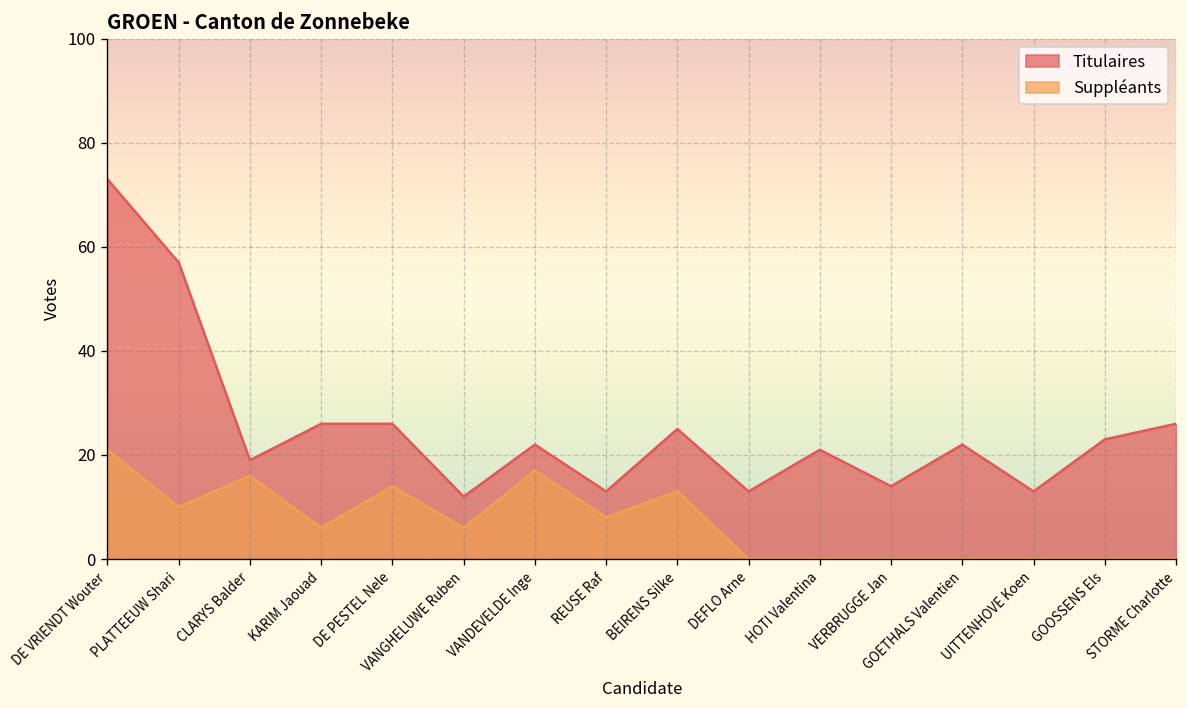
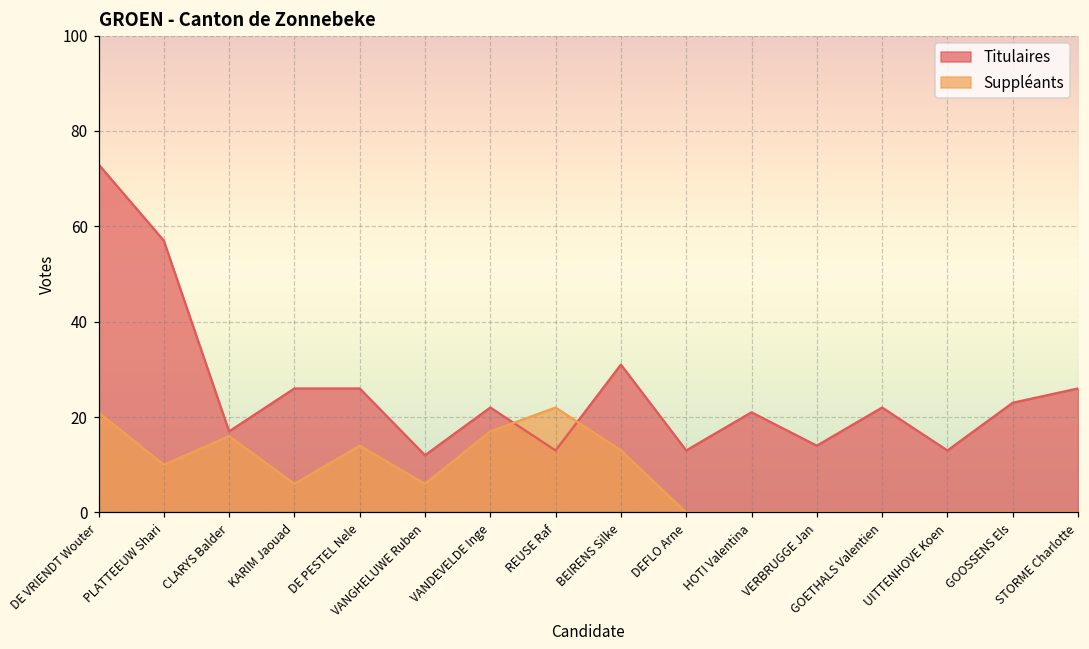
  {
    "Titulaires": {
      "DE VRIENDT Wouter": 73,
      "PLATTEEUW Shari": 57,
-     "CLARYS Balder": 19,
+     "CLARYS Balder": 17,
      "KARIM Jaouad": 26,
      "DE PESTEL Nele": 26,
      "VANGHELUWE Ruben": 12,
      "VANDEVELDE Inge": 22,
      "REUSE Raf": 13,
-     "BEIRENS Silke": 25,
+     "BEIRENS Silke": 31,
      "DEFLO Arne": 13,
      "HOTI Valentina": 21,
      "VERBRUGGE Jan": 14,
      "GOETHALS Valentien": 22,
      "UITTENHOVE Koen": 13,
      "GOOSSENS Els": 23,
      "STORME Charlotte": 26
    },
    "Suppléants": {
      "DE VRIENDT Wouter": 21,
      "PLATTEEUW Shari": 10,
      "CLARYS Balder": 16,
      "KARIM Jaouad": 6,
      "DE PESTEL Nele": 14,
      "VANGHELUWE Ruben": 6,
      "VANDEVELDE Inge": 17,
-     "REUSE Raf": 8,
+     "REUSE Raf": 22,
      "BEIRENS Silke": 13,
      "DEFLO Arne": 0,
      "HOTI Valentina": 0,
      "VERBRUGGE Jan": 0,
      "GOETHALS Valentien": 0,
      "UITTENHOVE Koen": 0,
      "GOOSSENS Els": 0,
      "STORME Charlotte": 0
    }
  }
